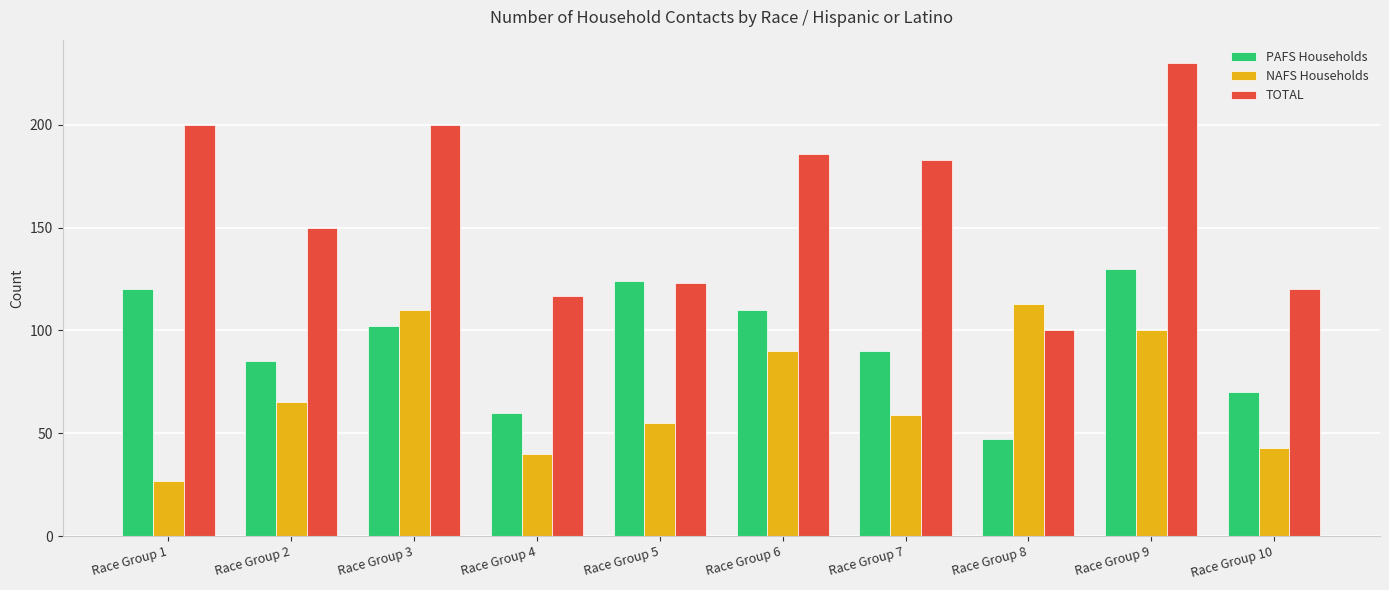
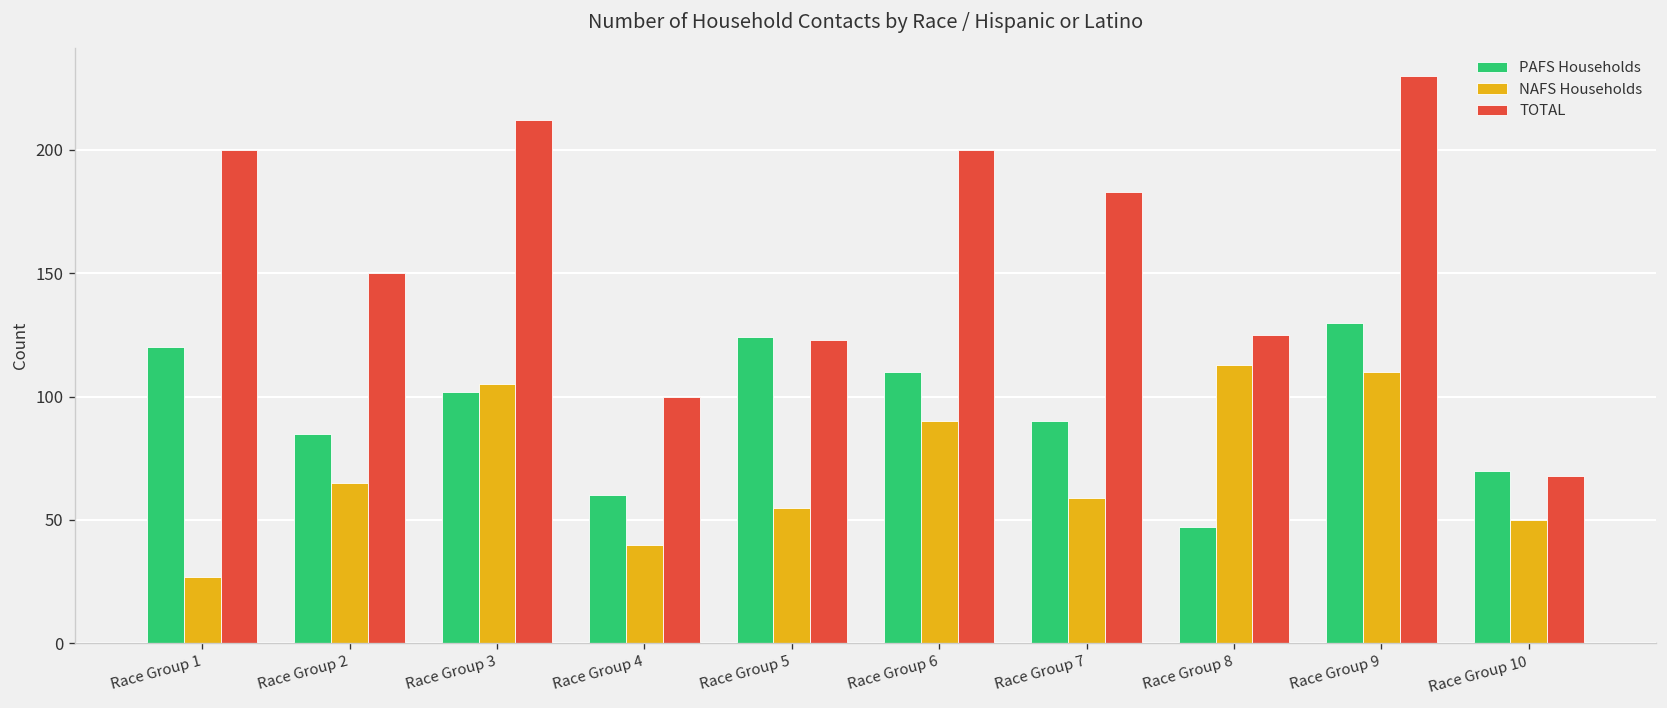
  {
    "PAFS Households": {
      "Race Group 1": 120,
      "Race Group 2": 85,
      "Race Group 3": 102,
      "Race Group 4": 60,
      "Race Group 5": 124,
      "Race Group 6": 110,
      "Race Group 7": 90,
      "Race Group 8": 47,
      "Race Group 9": 130,
      "Race Group 10": 70
    },
    "NAFS Households": {
      "Race Group 1": 27,
      "Race Group 2": 65,
-     "Race Group 3": 110,
+     "Race Group 3": 105,
      "Race Group 4": 40,
      "Race Group 5": 55,
      "Race Group 6": 90,
      "Race Group 7": 59,
      "Race Group 8": 113,
-     "Race Group 9": 100,
-     "Race Group 10": 43
+     "Race Group 9": 110,
+     "Race Group 10": 50
    },
    "TOTAL": {
      "Race Group 1": 200,
      "Race Group 2": 150,
-     "Race Group 3": 200,
-     "Race Group 4": 117,
+     "Race Group 3": 212,
+     "Race Group 4": 100,
      "Race Group 5": 123,
-     "Race Group 6": 186,
+     "Race Group 6": 200,
      "Race Group 7": 183,
-     "Race Group 8": 100,
+     "Race Group 8": 125,
      "Race Group 9": 230,
-     "Race Group 10": 120
+     "Race Group 10": 68
    }
  }
